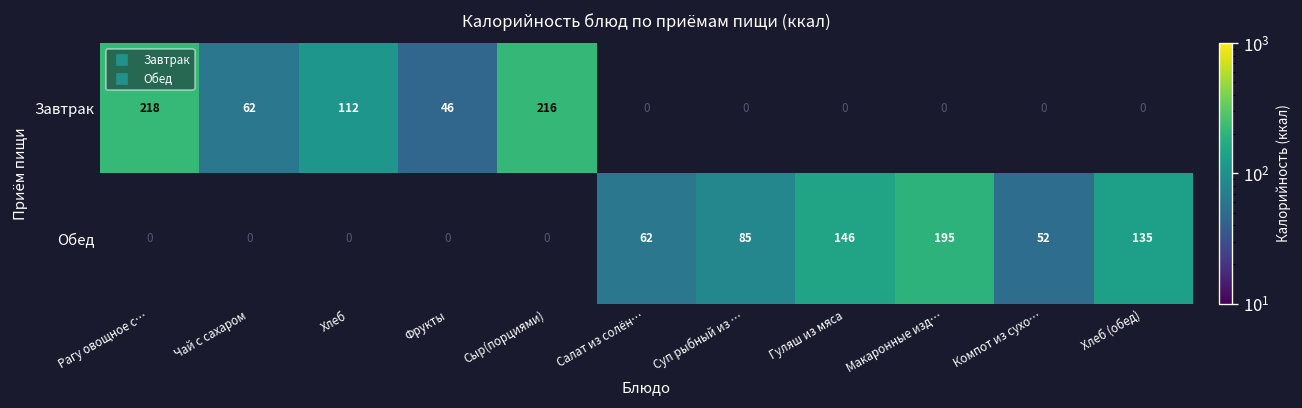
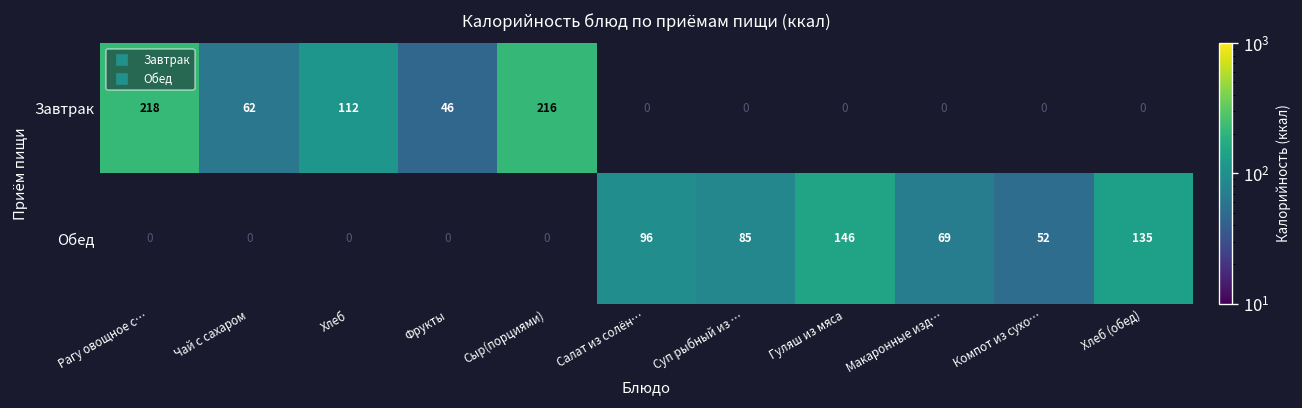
  {
    "Завтрак": {
      "Рагу овощное с…": 218,
      "Чай с сахаром": 62,
      "Хлеб": 112,
      "Фрукты": 46,
      "Сыр(порциями)": 216
    },
    "Обед": {
-     "Салат из солён…": 62,
+     "Салат из солён…": 96,
      "Суп рыбный из …": 85,
      "Гуляш из мяса": 146,
-     "Макаронные изд…": 195,
+     "Макаронные изд…": 69,
      "Компот из сухо…": 52,
      "Хлеб (обед)": 135
    }
  }
